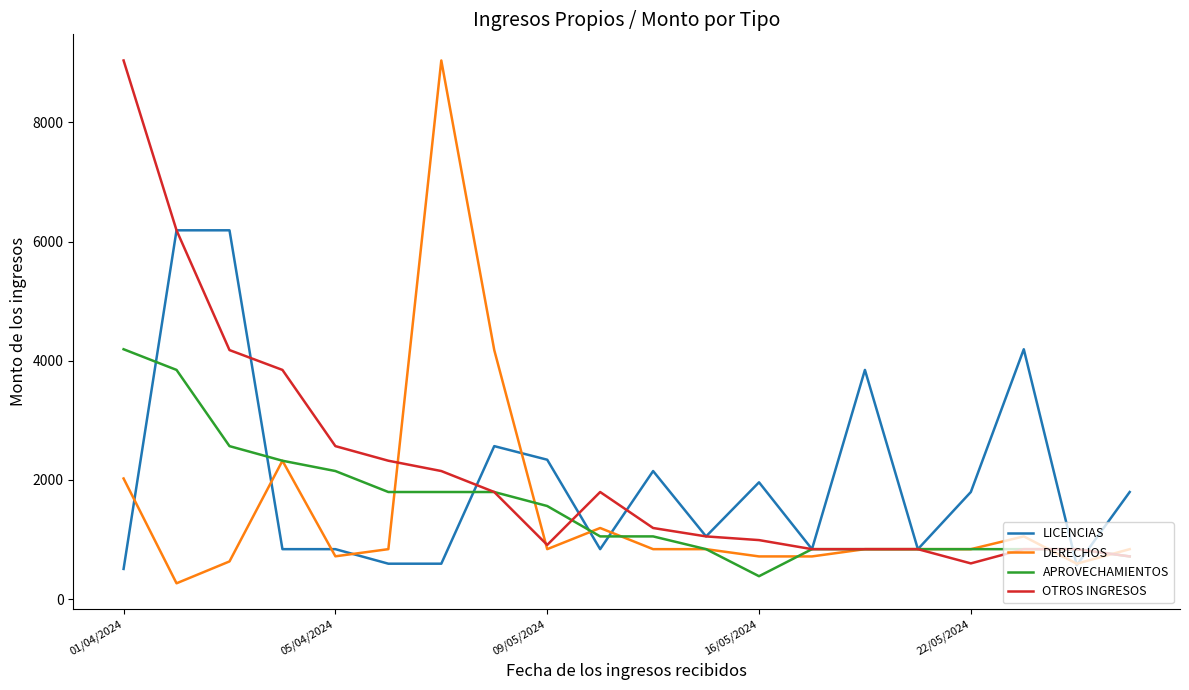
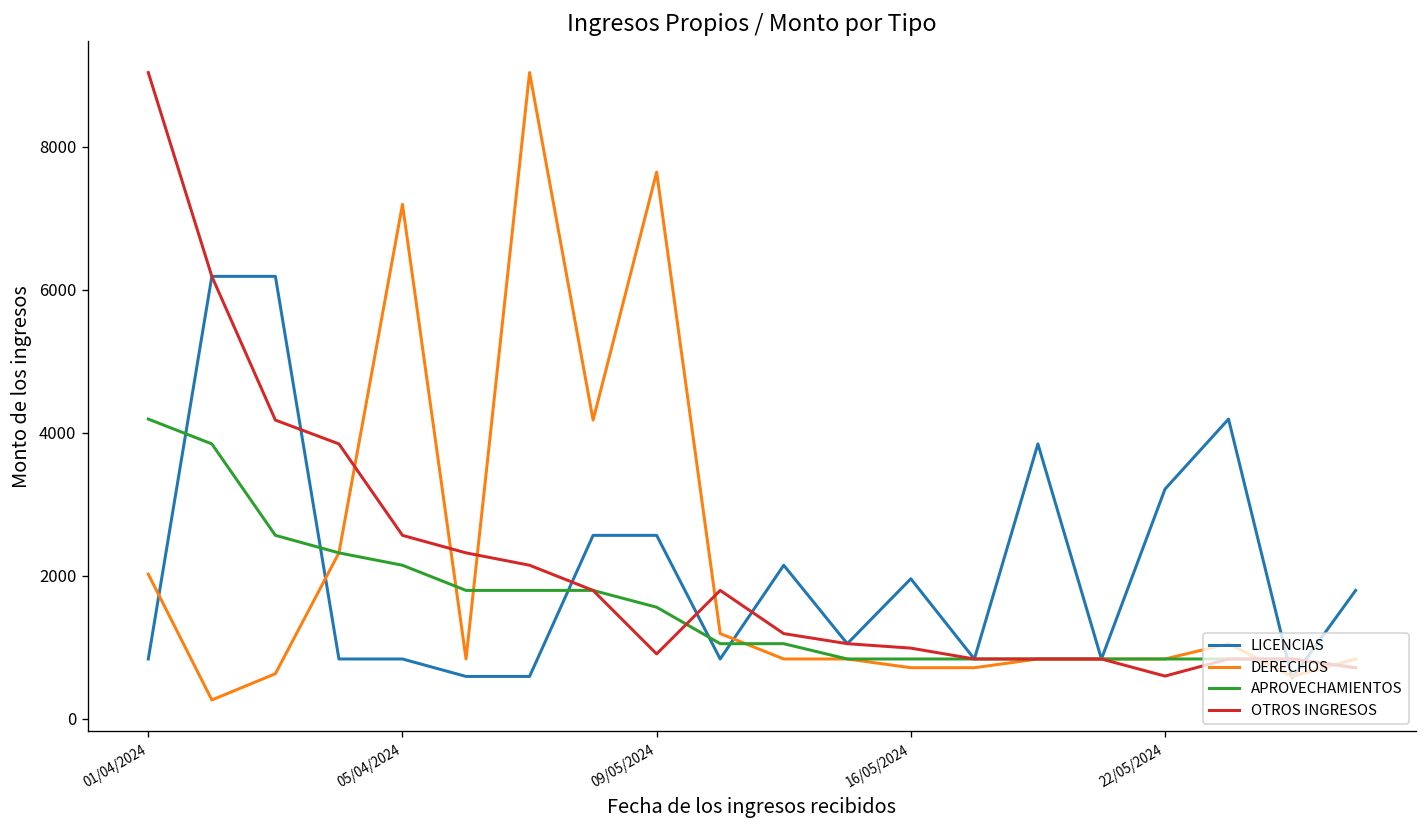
  {
    "LICENCIAS": {
-     "01/04/2024": 500,
+     "01/04/2024": 800,
      "05/04/2024": 800,
-     "09/05/2024": 2300,
+     "09/05/2024": 2600,
      "16/05/2024": 2000,
-     "22/05/2024": 1800
+     "22/05/2024": 3200
    },
    "DERECHOS": {
      "01/04/2024": 2000,
-     "05/04/2024": 700,
-     "09/05/2024": 800,
+     "05/04/2024": 7200,
+     "09/05/2024": 7600,
      "16/05/2024": 700
    },
    "APROVECHAMIENTOS": {
      "01/04/2024": 4200,
      "05/04/2024": 2200,
      "09/05/2024": 1600,
-     "16/05/2024": 400
+     "16/05/2024": 800
    },
    "OTROS INGRESOS": {
      "01/04/2024": 9000,
      "05/04/2024": 2600,
      "09/05/2024": 900,
      "16/05/2024": 1000,
      "22/05/2024": 600
    }
  }
